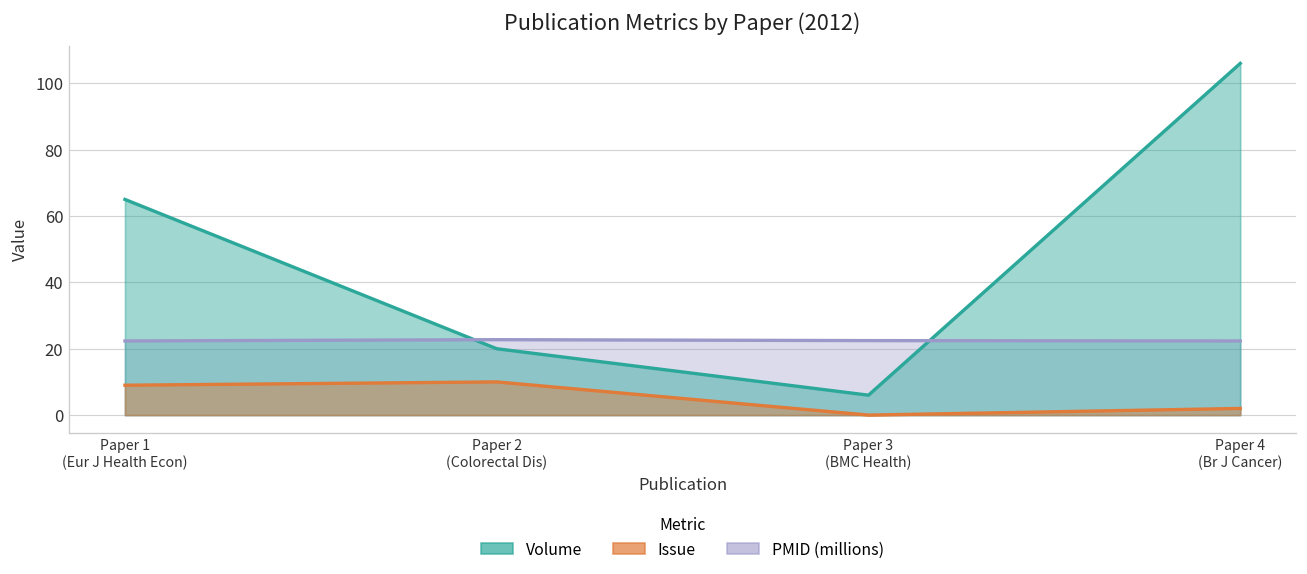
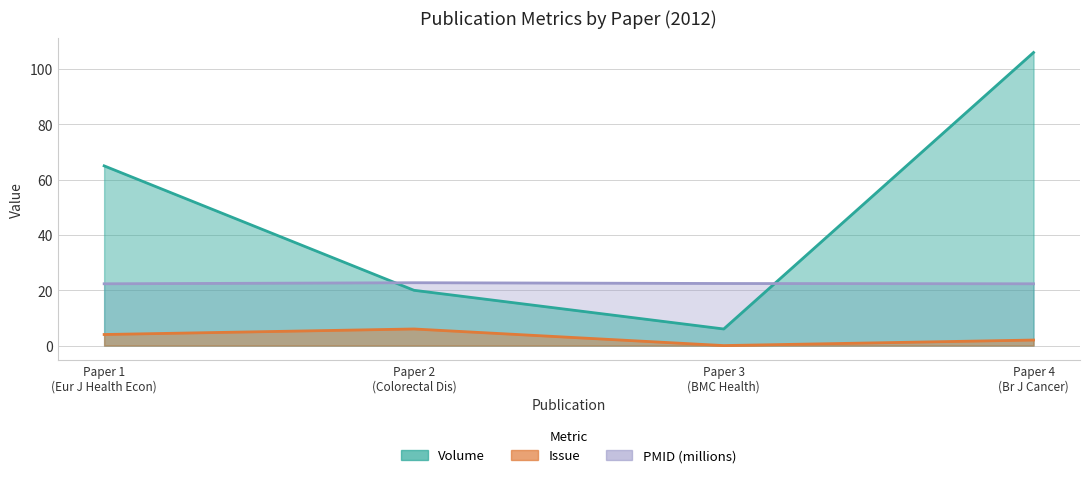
  {
    "Volume": {
      "Paper 1 (Eur J Health Econ)": 65,
      "Paper 2 (Colorectal Dis)": 20,
      "Paper 3 (BMC Health)": 6,
      "Paper 4 (Br J Cancer)": 106
    },
    "Issue": {
-     "Paper 1 (Eur J Health Econ)": 9,
-     "Paper 2 (Colorectal Dis)": 10,
+     "Paper 1 (Eur J Health Econ)": 4,
+     "Paper 2 (Colorectal Dis)": 6,
      "Paper 3 (BMC Health)": 0,
      "Paper 4 (Br J Cancer)": 2
    },
    "PMID (millions)": {
      "Paper 1 (Eur J Health Econ)": 22,
      "Paper 2 (Colorectal Dis)": 23,
      "Paper 3 (BMC Health)": 22,
      "Paper 4 (Br J Cancer)": 22
    }
  }
